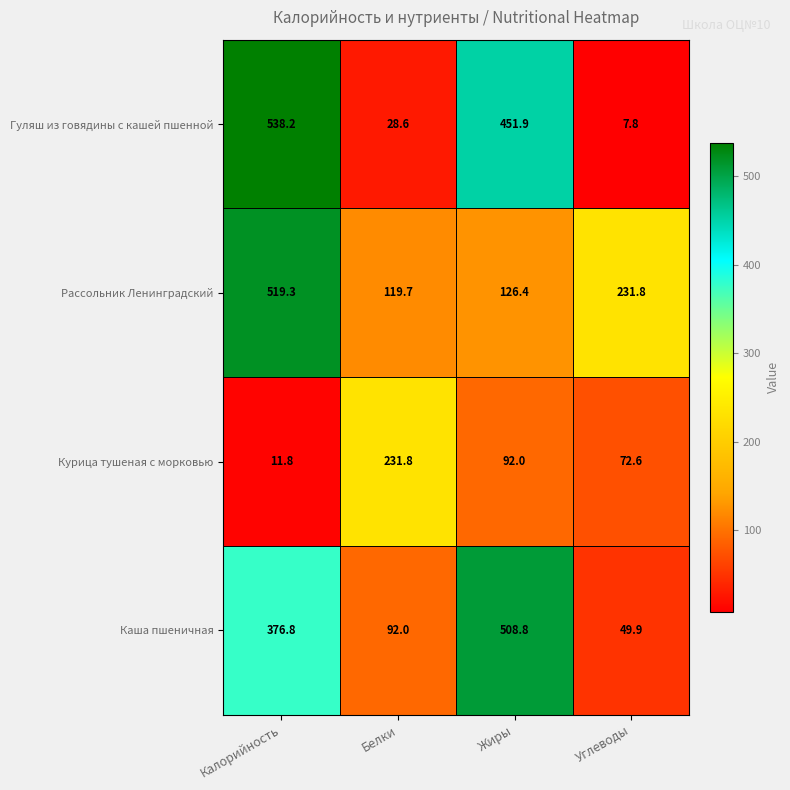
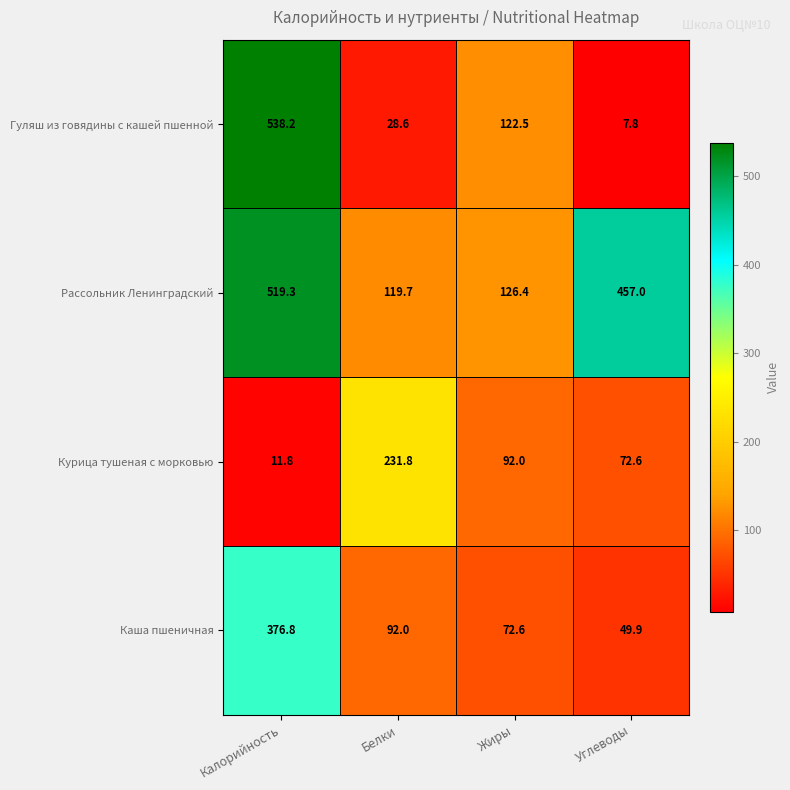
  {
    "Гуляш из говядины с кашей пшенной": {
      "Калорийность": 538.2,
      "Белки": 28.6,
-     "Жиры": 451.9,
+     "Жиры": 122.5,
      "Углеводы": 7.8
    },
    "Рассольник Ленинградский": {
      "Калорийность": 519.3,
      "Белки": 119.7,
      "Жиры": 126.4,
-     "Углеводы": 231.8
+     "Углеводы": 457.0
    },
    "Курица тушеная с морковью": {
      "Калорийность": 11.8,
      "Белки": 231.8,
      "Жиры": 92.0,
      "Углеводы": 72.6
    },
    "Каша пшеничная": {
      "Калорийность": 376.8,
      "Белки": 92.0,
-     "Жиры": 508.8,
+     "Жиры": 72.6,
      "Углеводы": 49.9
    }
  }
